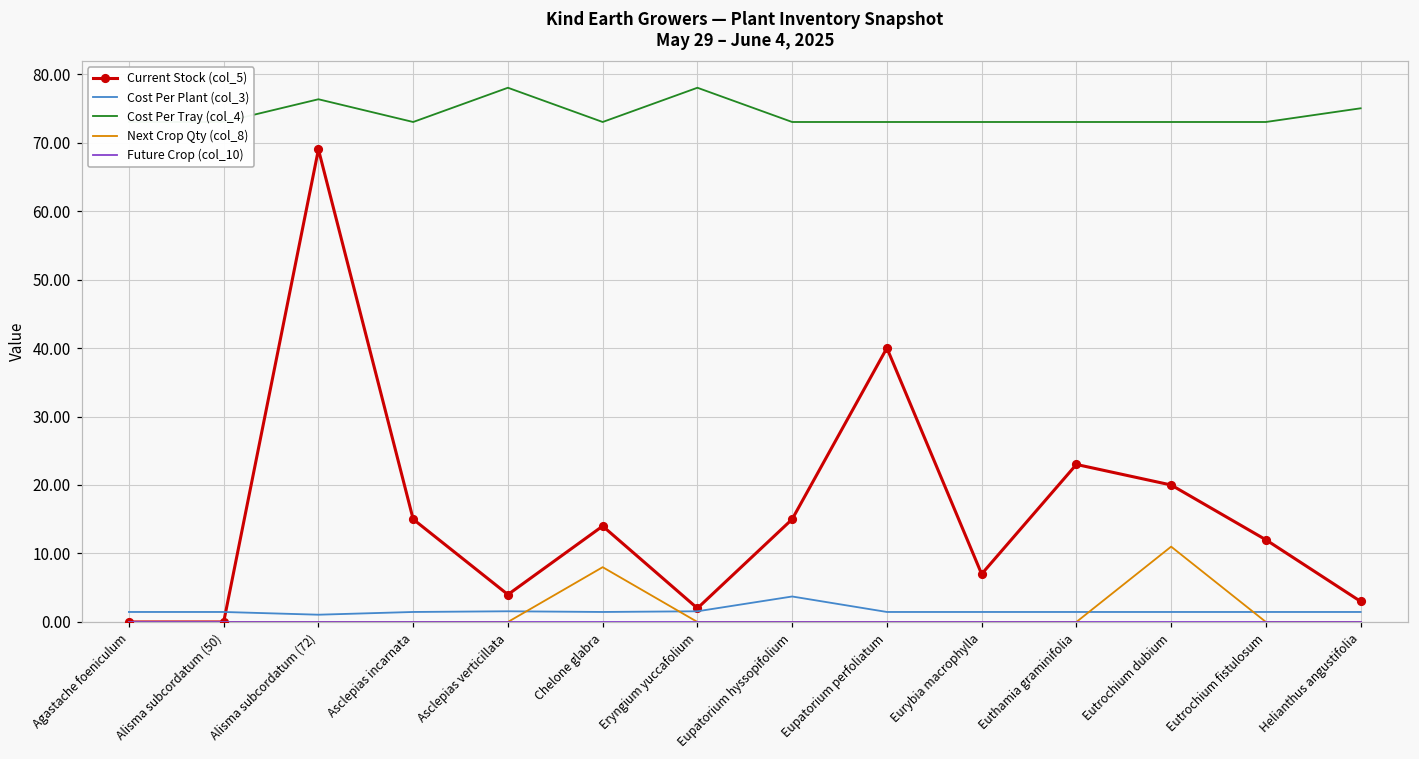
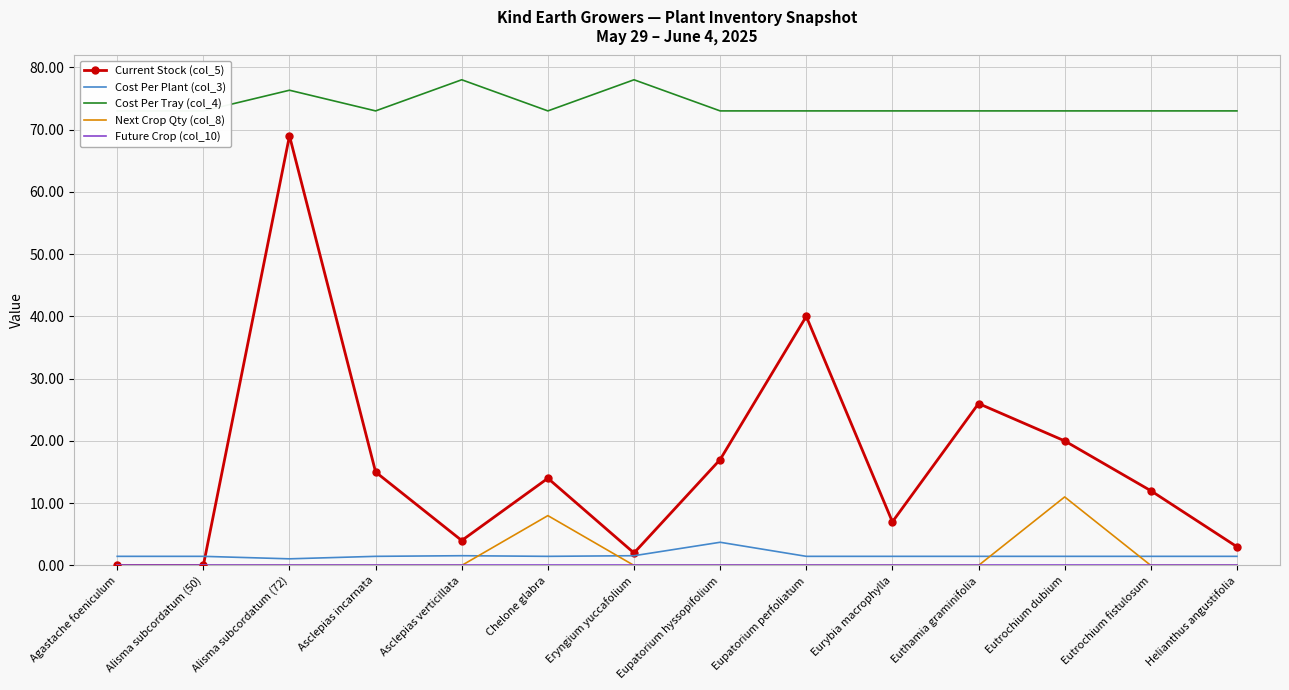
  {
    "Current Stock (col_5)": {
      "Alisma subcordatum (72)": 69,
      "Asclepias incarnata": 15,
      "Asclepias verticillata": 4,
      "Chelone glabra": 14,
      "Eryngium yuccafolium": 2,
-     "Eupatorium hyssopifolium": 15,
+     "Eupatorium hyssopifolium": 17,
      "Eupatorium perfoliatum": 40,
      "Eurybia macrophylla": 7,
-     "Euthamia graminifolia": 23,
+     "Euthamia graminifolia": 26,
      "Eutrochium dubium": 20,
      "Eutrochium fistulosum": 12,
      "Helianthus angustifolia": 3
    },
    "Cost Per Plant (col_3)": {
      "Agastache foeniculum": 1,
      "Alisma subcordatum (50)": 1,
      "Alisma subcordatum (72)": 1,
      "Asclepias incarnata": 1,
      "Asclepias verticillata": 2,
      "Chelone glabra": 1,
      "Eryngium yuccafolium": 2,
      "Eupatorium hyssopifolium": 4,
      "Eupatorium perfoliatum": 1,
      "Eurybia macrophylla": 1,
      "Euthamia graminifolia": 1,
      "Eutrochium dubium": 1,
      "Eutrochium fistulosum": 1,
      "Helianthus angustifolia": 1
    },
    "Cost Per Tray (col_4)": {
      "Alisma subcordatum (72)": 76,
      "Asclepias incarnata": 73,
      "Asclepias verticillata": 78,
      "Chelone glabra": 73,
      "Eryngium yuccafolium": 78,
      "Eupatorium hyssopifolium": 73,
      "Eupatorium perfoliatum": 73,
      "Eurybia macrophylla": 73,
      "Euthamia graminifolia": 73,
      "Eutrochium dubium": 73,
      "Eutrochium fistulosum": 73,
-     "Helianthus angustifolia": 75
+     "Helianthus angustifolia": 73
    },
    "Next Crop Qty (col_8)": {
      "Chelone glabra": 8,
      "Eutrochium dubium": 11
    },
    "Future Crop (col_10)": {
      "Chelone glabra": 0,
      "Eutrochium dubium": 0
    }
  }
